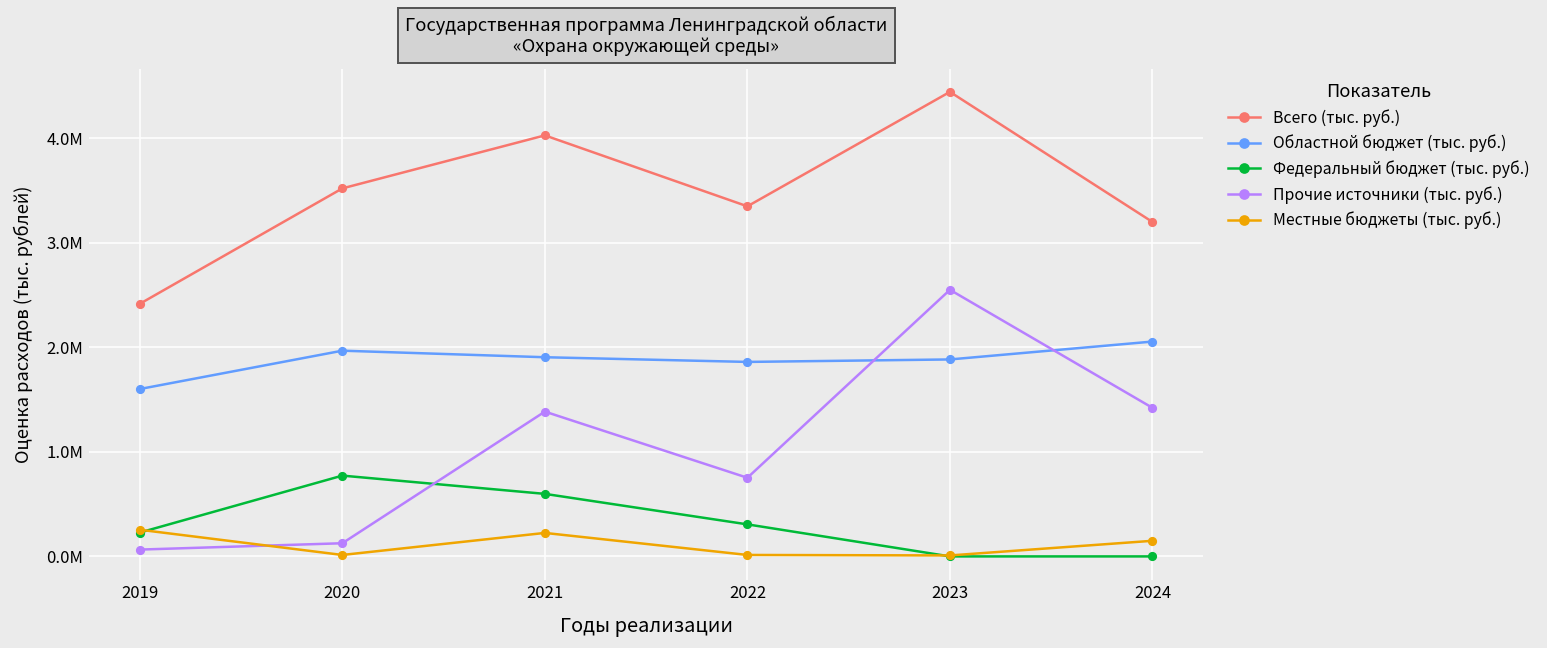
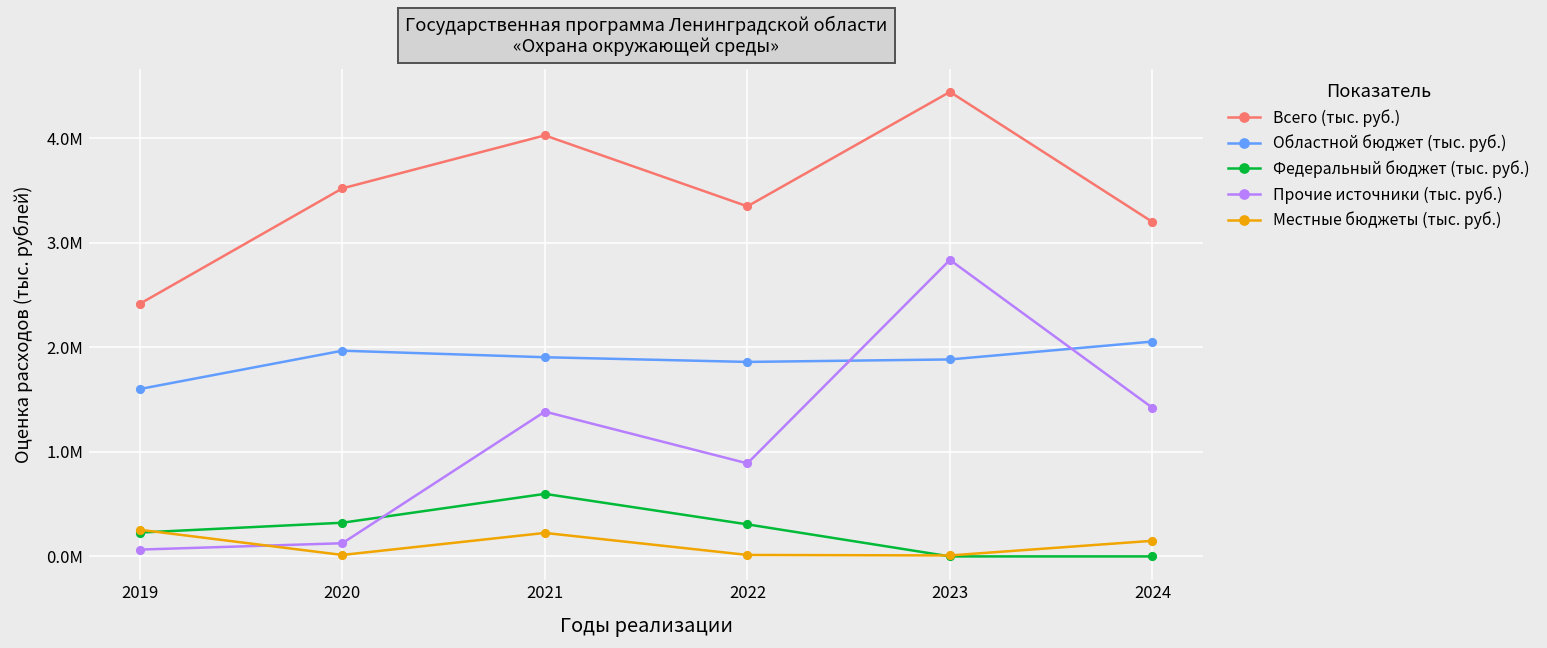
  {
    "Всего (тыс. руб.)": {
      "2019": "2.4М",
      "2020": "3.5М",
      "2021": "4.0М",
      "2022": "3.3М",
      "2023": "4.4М",
      "2024": "3.2М"
    },
    "Областной бюджет (тыс. руб.)": {
      "2019": "1.6М",
      "2020": "2.0М",
      "2021": "1.9М",
      "2022": "1.9М",
      "2023": "1.9М",
      "2024": "2.1М"
    },
    "Федеральный бюджет (тыс. руб.)": {
-     "2020": "0.8М",
+     "2020": "0.3М",
      "2021": "0.6М",
      "2022": "0.3М",
      "2024": "0.0М"
    },
    "Прочие источники (тыс. руб.)": {
      "2019": "0.1М",
      "2020": "0.1М",
      "2021": "1.4М",
-     "2022": "0.8М",
-     "2023": "2.6М",
+     "2022": "0.9М",
+     "2023": "2.8М",
      "2024": "1.4М"
    },
    "Местные бюджеты (тыс. руб.)": {
      "2020": "0.0М",
      "2021": "0.2М",
      "2022": "0.0М",
      "2024": "0.1М"
    }
  }
